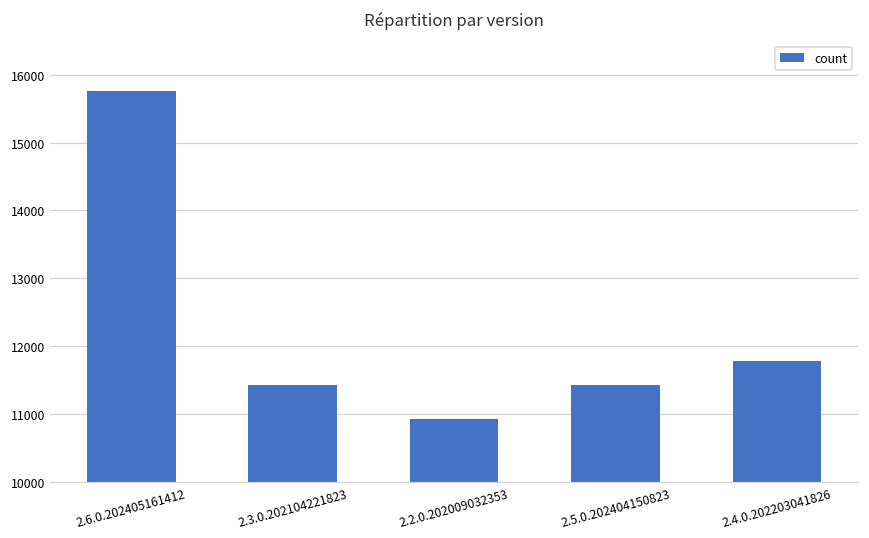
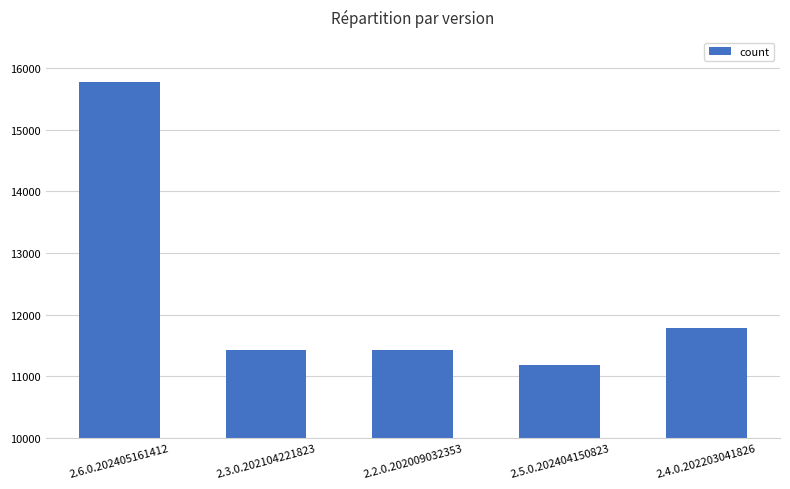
  {
    "2.6.0.202405161412": 15800,
    "2.3.0.202104221823": 11400,
-   "2.2.0.202009032353": 10900,
-   "2.5.0.202404150823": 11400,
+   "2.2.0.202009032353": 11400,
+   "2.5.0.202404150823": 11200,
    "2.4.0.202203041826": 11800
  }
